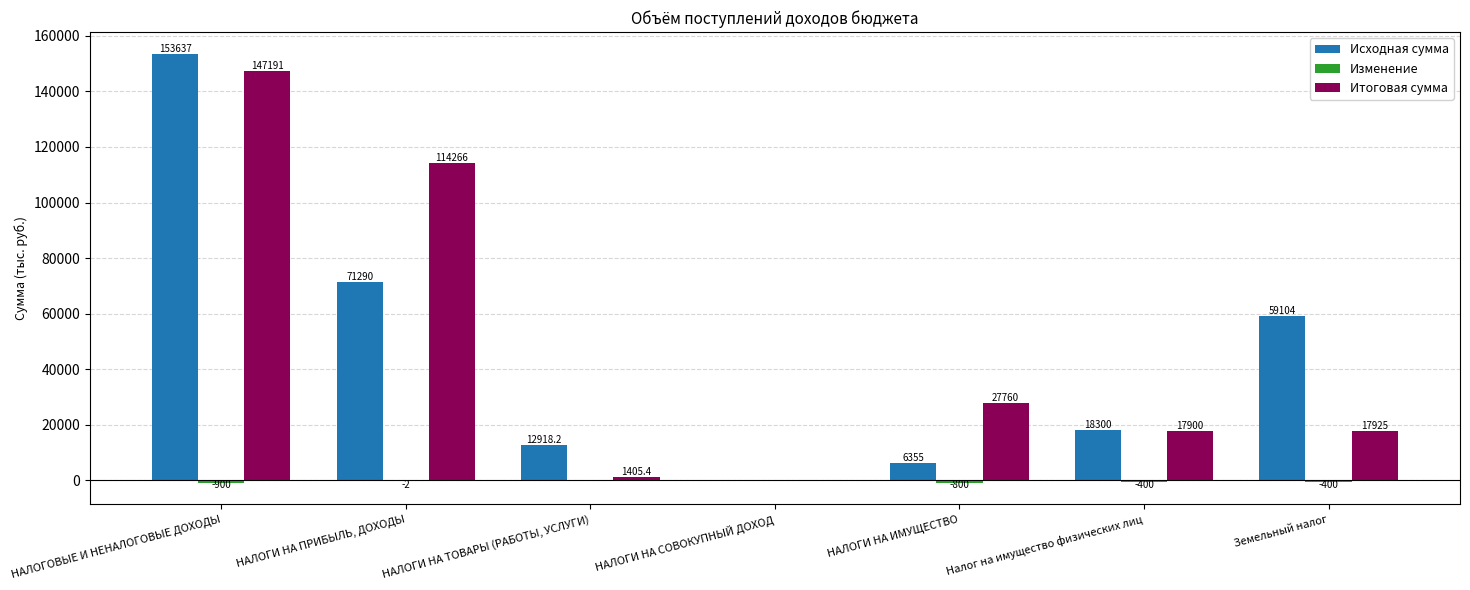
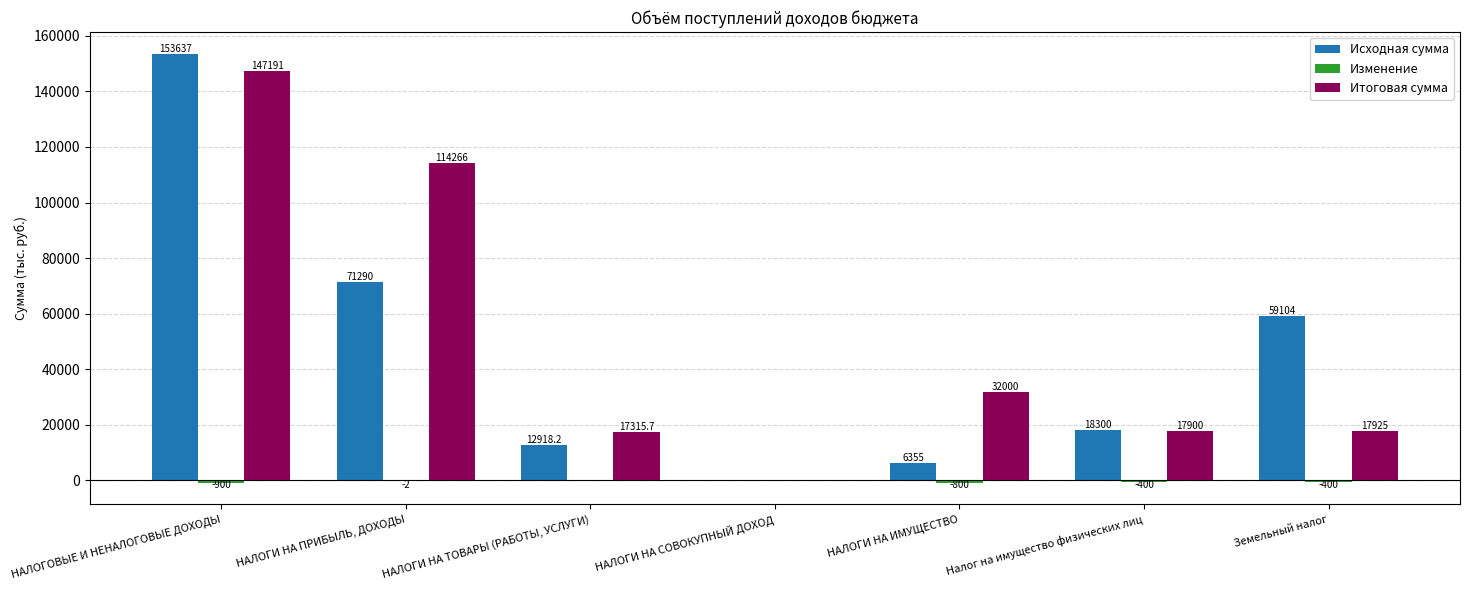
  {
    "Исходная сумма": {
      "НАЛОГОВЫЕ И НЕНАЛОГОВЫЕ ДОХОДЫ": 153637,
      "НАЛОГИ НА ПРИБЫЛЬ, ДОХОДЫ": 71290,
      "НАЛОГИ НА ТОВАРЫ (РАБОТЫ, УСЛУГИ)": 12918.2,
      "НАЛОГИ НА ИМУЩЕСТВО": 6355,
      "Налог на имущество физических лиц": 18300,
      "Земельный налог": 59104
    },
    "Изменение": {
      "НАЛОГОВЫЕ И НЕНАЛОГОВЫЕ ДОХОДЫ": -900,
      "НАЛОГИ НА ПРИБЫЛЬ, ДОХОДЫ": -2,
      "НАЛОГИ НА ИМУЩЕСТВО": -800,
      "Налог на имущество физических лиц": -400,
      "Земельный налог": -400
    },
    "Итоговая сумма": {
      "НАЛОГОВЫЕ И НЕНАЛОГОВЫЕ ДОХОДЫ": 147191,
      "НАЛОГИ НА ПРИБЫЛЬ, ДОХОДЫ": 114266,
-     "НАЛОГИ НА ТОВАРЫ (РАБОТЫ, УСЛУГИ)": 1405.4,
-     "НАЛОГИ НА ИМУЩЕСТВО": 27760,
+     "НАЛОГИ НА ТОВАРЫ (РАБОТЫ, УСЛУГИ)": 17315.7,
+     "НАЛОГИ НА ИМУЩЕСТВО": 32000,
      "Налог на имущество физических лиц": 17900,
      "Земельный налог": 17925
    }
  }
